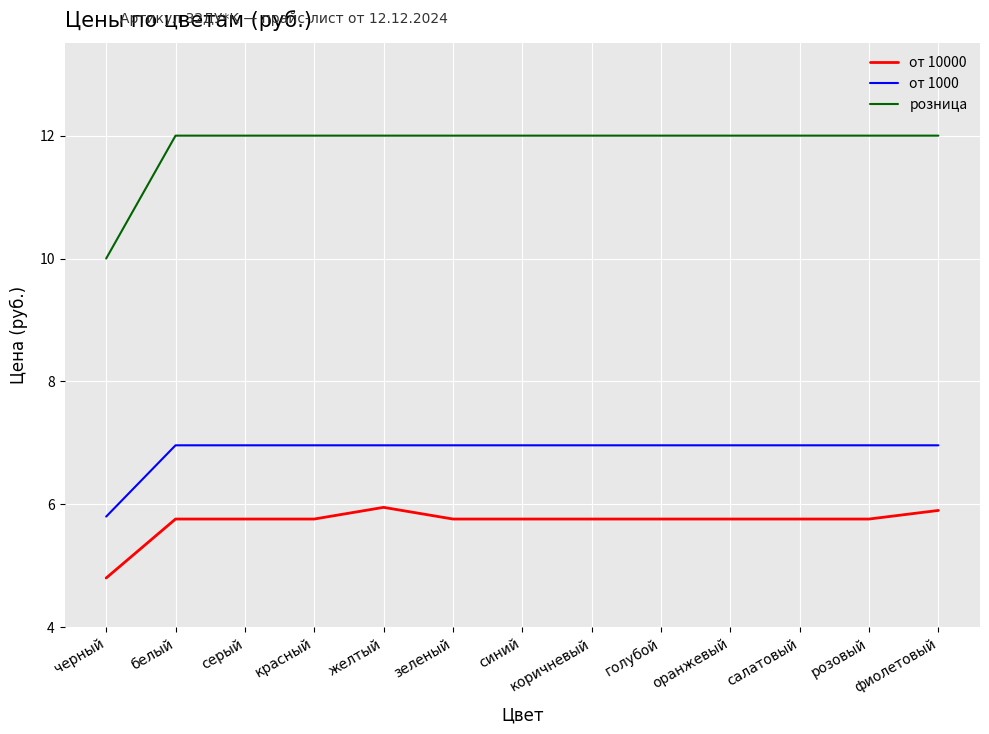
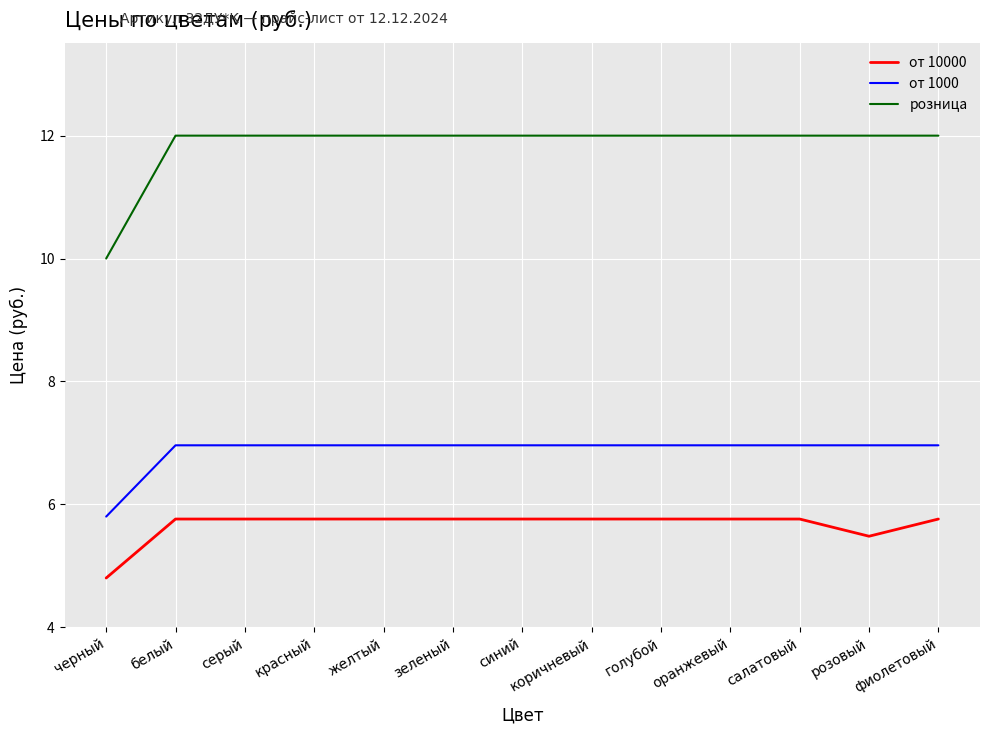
  {
    "от 10000": {
      "черный": 4.8,
      "белый": 5.8,
      "серый": 5.8,
      "красный": 5.8,
-     "желтый": 6.0,
+     "желтый": 5.8,
      "зеленый": 5.8,
      "синий": 5.8,
      "коричневый": 5.8,
      "голубой": 5.8,
      "оранжевый": 5.8,
      "салатовый": 5.8,
-     "розовый": 5.8,
-     "фиолетовый": 5.9
+     "розовый": 5.5,
+     "фиолетовый": 5.8
    },
    "от 1000": {
      "черный": 5.8,
      "белый": 7.0,
      "серый": 7.0,
      "красный": 7.0,
      "желтый": 7.0,
      "зеленый": 7.0,
      "синий": 7.0,
      "коричневый": 7.0,
      "голубой": 7.0,
      "оранжевый": 7.0,
      "салатовый": 7.0,
      "розовый": 7.0,
      "фиолетовый": 7.0
    },
    "розница": {
      "черный": 10.0,
      "белый": 12.0,
      "серый": 12.0,
      "красный": 12.0,
      "желтый": 12.0,
      "зеленый": 12.0,
      "синий": 12.0,
      "коричневый": 12.0,
      "голубой": 12.0,
      "оранжевый": 12.0,
      "салатовый": 12.0,
      "розовый": 12.0,
      "фиолетовый": 12.0
    }
  }
